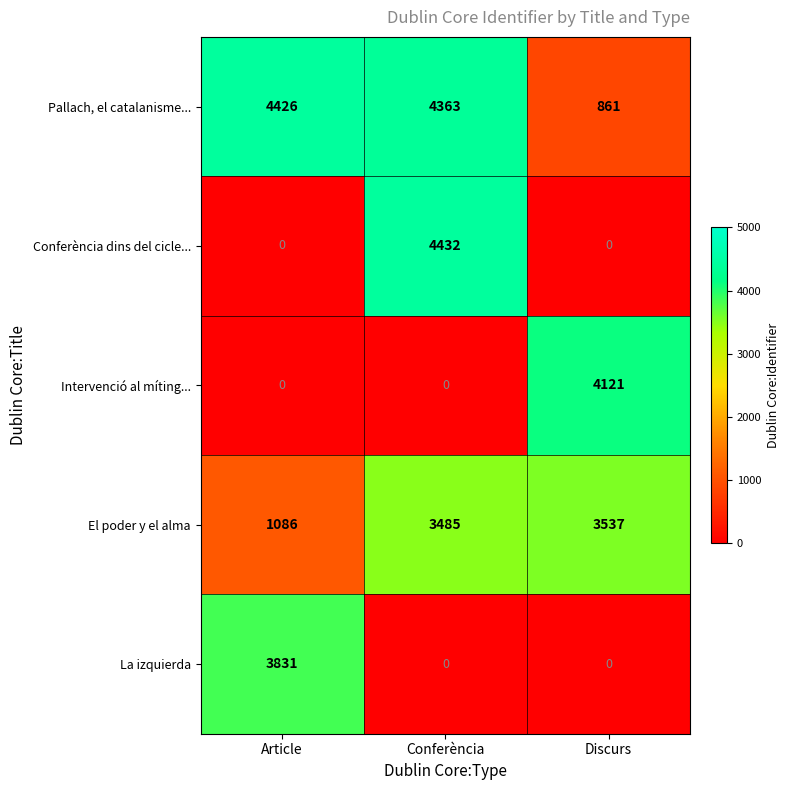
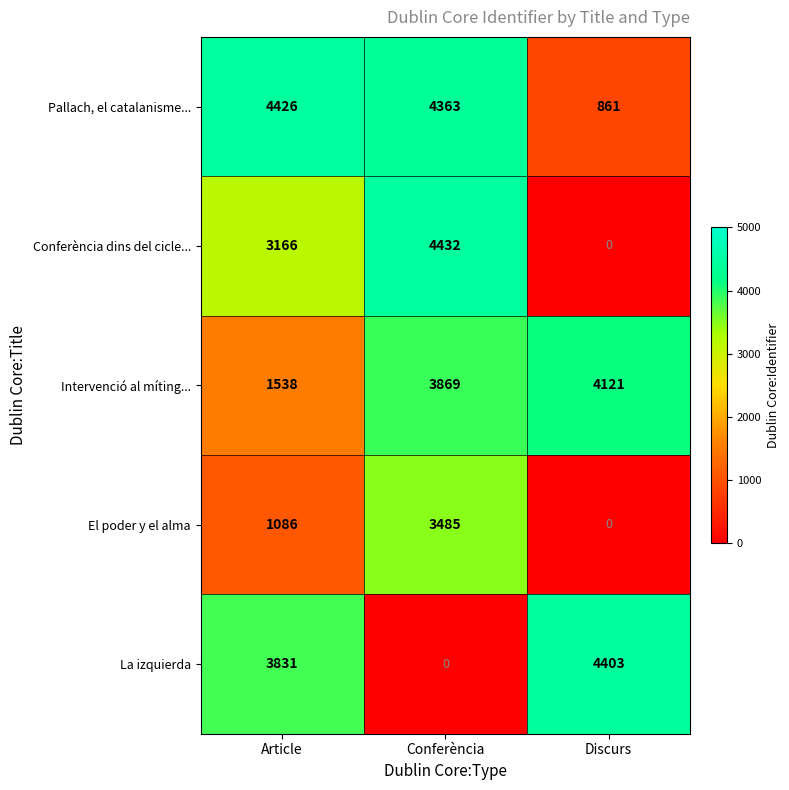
  {
    "Pallach, el catalanisme...": {
      "Article": 4426,
      "Conferència": 4363,
      "Discurs": 861
    },
    "Conferència dins del cicle...": {
-     "Article": 0,
+     "Article": 3166,
      "Conferència": 4432,
      "Discurs": 0
    },
    "Intervenció al míting...": {
-     "Article": 0,
-     "Conferència": 0,
+     "Article": 1538,
+     "Conferència": 3869,
      "Discurs": 4121
    },
    "El poder y el alma": {
      "Article": 1086,
      "Conferència": 3485,
-     "Discurs": 3537
+     "Discurs": 0
    },
    "La izquierda": {
      "Article": 3831,
      "Conferència": 0,
-     "Discurs": 0
+     "Discurs": 4403
    }
  }
